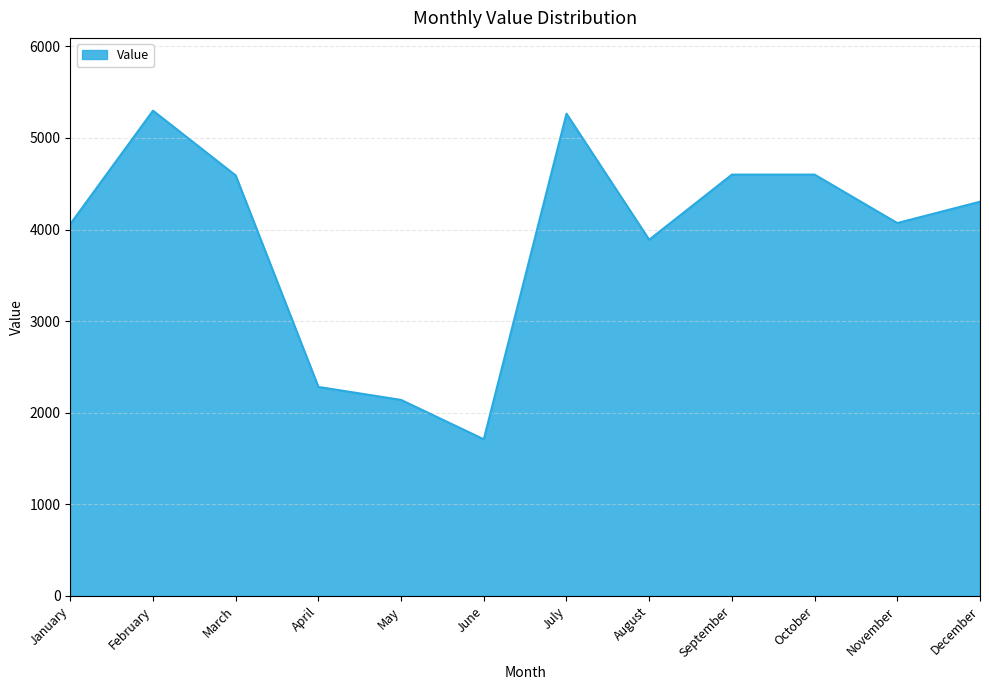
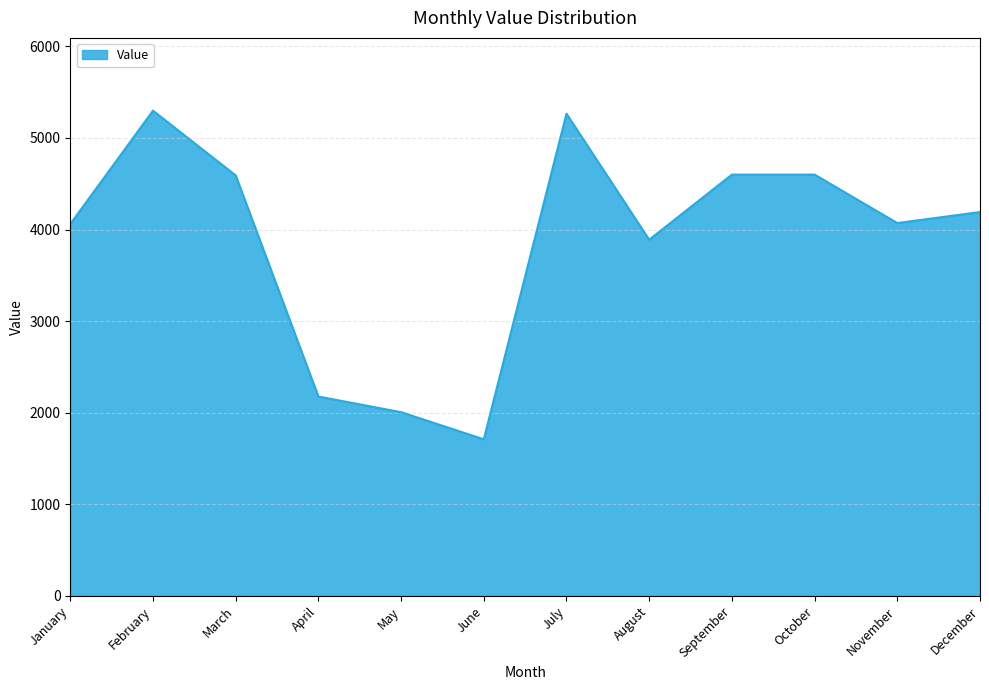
  {
    "January": 4100,
    "February": 5300,
    "March": 4600,
-   "April": 2300,
-   "May": 2100,
+   "April": 2200,
+   "May": 2000,
    "June": 1700,
    "July": 5300,
    "August": 3900,
    "September": 4600,
    "October": 4600,
    "November": 4100,
-   "December": 4300
+   "December": 4200
  }
